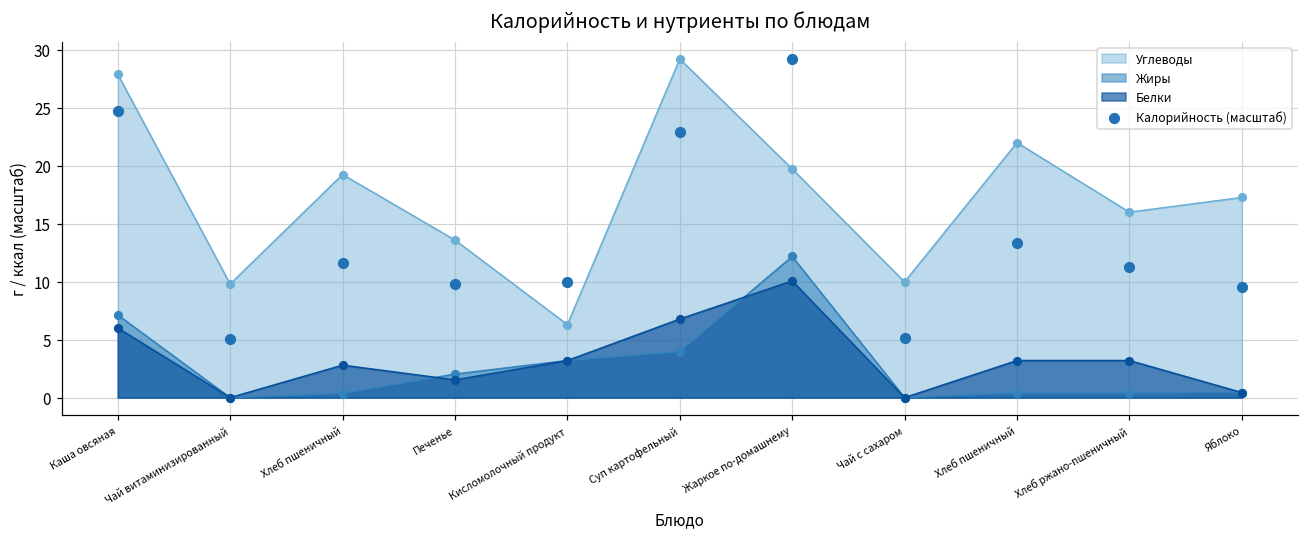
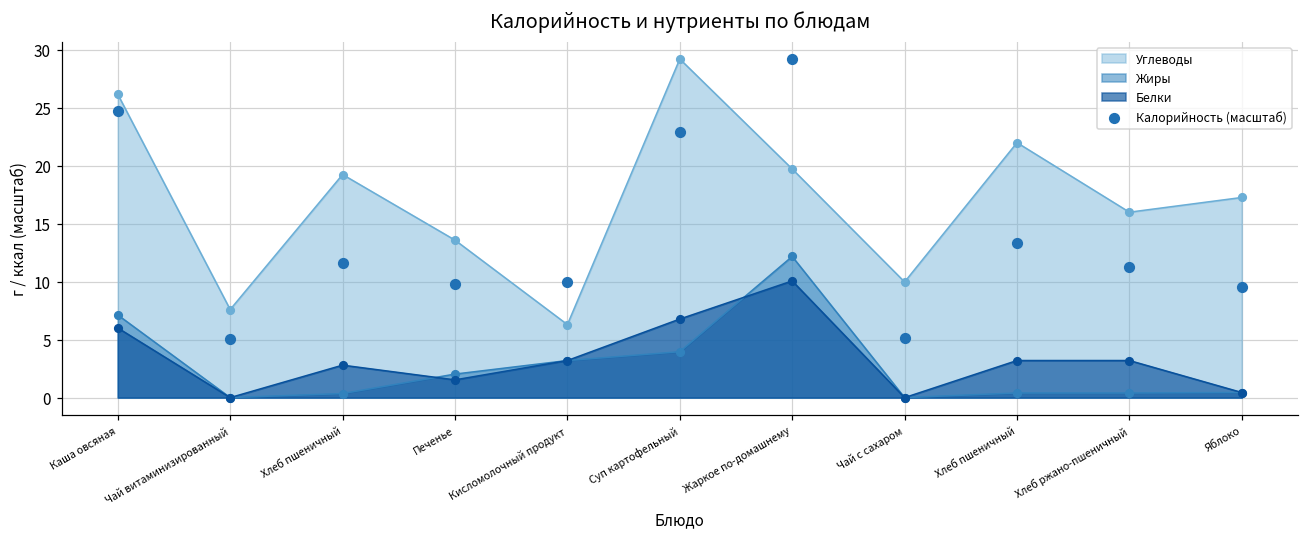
  {
    "Углеводы": {
-     "Каша овсяная": 27.9,
-     "Чай витаминизированный": 9.8,
+     "Каша овсяная": 26.2,
+     "Чай витаминизированный": 7.6,
      "Печенье": 13.6,
      "Кисломолочный продукт": 6.3,
      "Суп картофельный": 29.2,
      "Жаркое по-домашнему": 19.7,
      "Чай с сахаром": 10.0,
      "Хлеб ржано-пшеничный": 16.0,
      "Яблоко": 17.3
    }
  }
